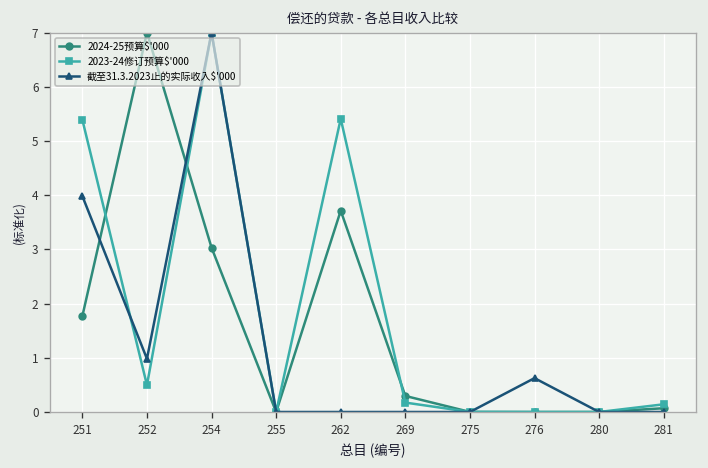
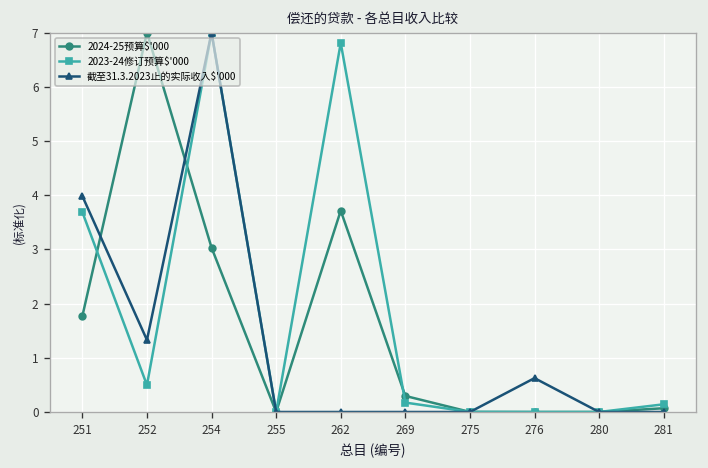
  {
    "2024-25预算$'000": {
      "251": 1.8,
      "252": 7.0,
      "254": 3.0,
      "262": 3.7,
      "269": 0.3,
      "281": 0.1
    },
    "2023-24修订预算$'000": {
-     "251": 5.4,
+     "251": 3.7,
      "252": 0.5,
-     "262": 5.4,
+     "262": 6.8,
      "269": 0.2,
      "281": 0.1
    },
    "截至31.3.2023止的实际收入$'000": {
      "251": 4.0,
-     "252": 1.0,
+     "252": 1.3,
      "262": 0.0,
      "269": 0.0,
      "276": 0.6,
      "281": 0.0
    }
  }
